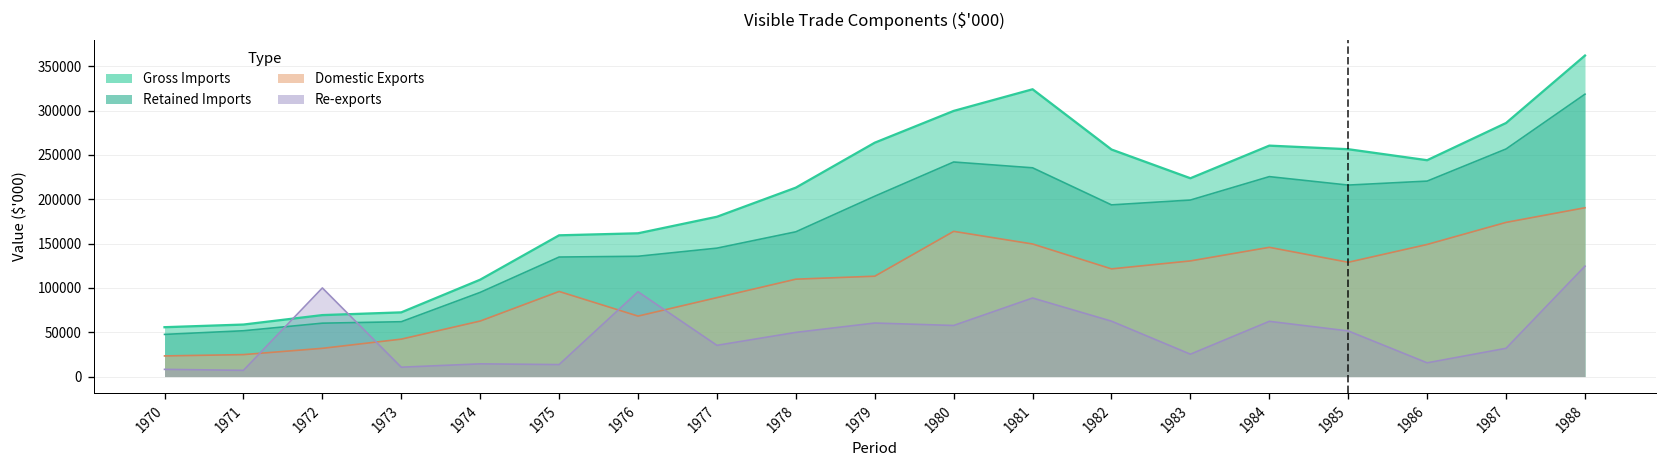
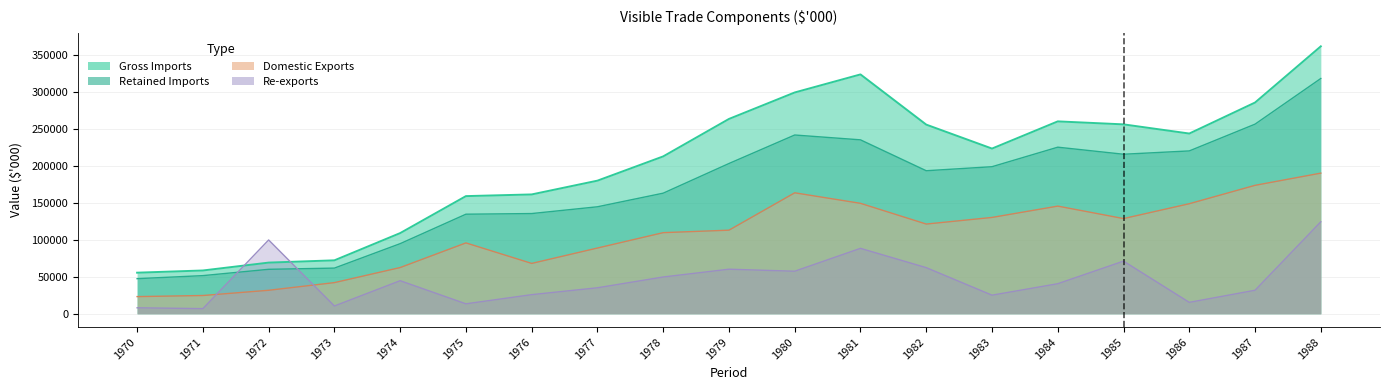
  {
    "Re-exports": {
      "1970": 10000,
      "1971": 10000,
      "1972": 100000,
      "1973": 10000,
-     "1974": 10000,
+     "1974": 40000,
      "1975": 10000,
-     "1976": 100000,
+     "1976": 30000,
      "1977": 40000,
      "1978": 50000,
      "1979": 60000,
      "1980": 60000,
      "1981": 90000,
      "1982": 60000,
      "1983": 30000,
-     "1984": 60000,
-     "1985": 50000,
+     "1984": 40000,
+     "1985": 70000,
      "1986": 20000,
      "1987": 30000,
      "1988": 120000
    }
  }
